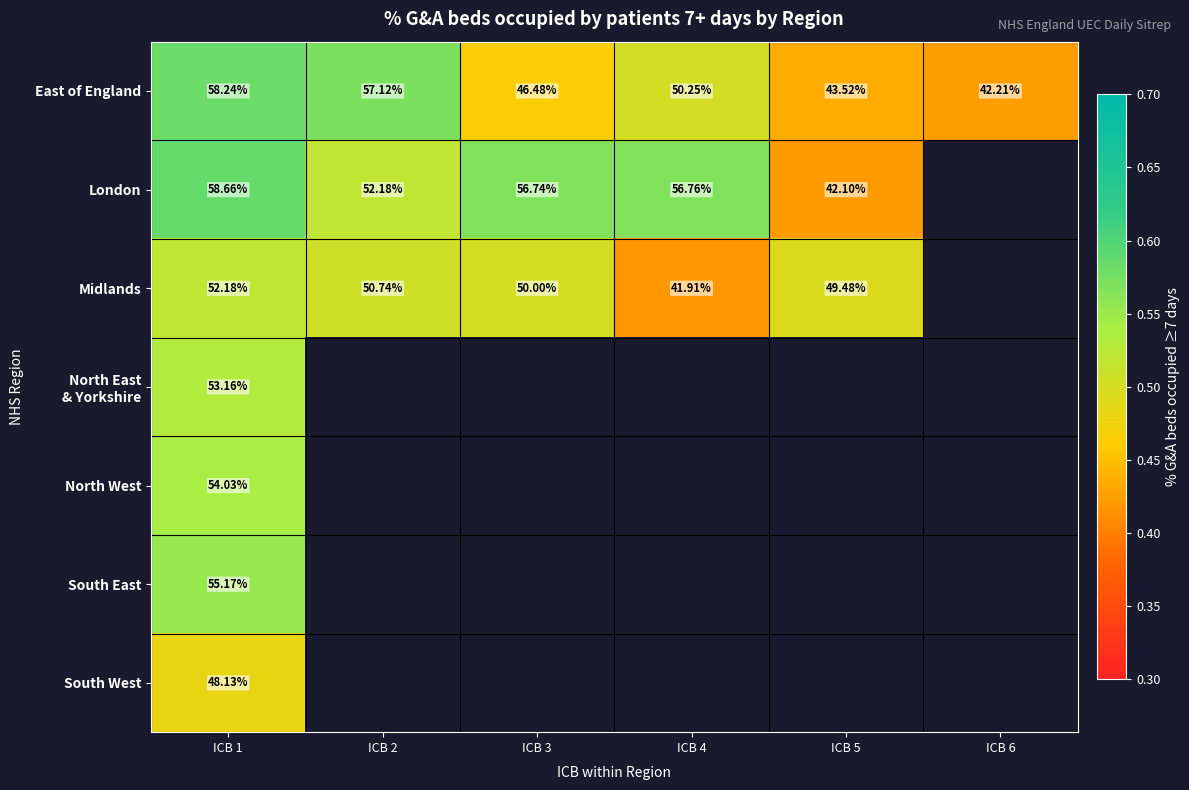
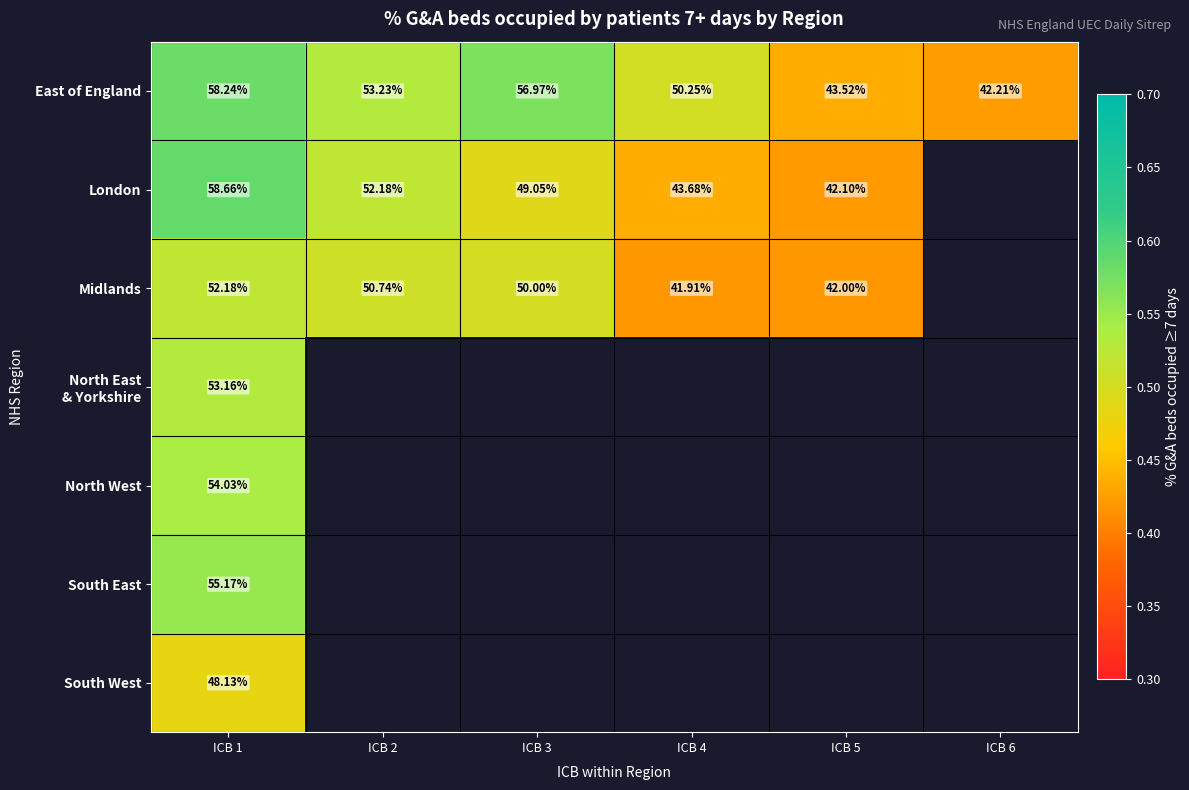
  {
    "East of England": {
-     "ICB 2": "57.12%",
-     "ICB 3": "46.48%"
+     "ICB 2": "53.23%",
+     "ICB 3": "56.97%"
    },
    "London": {
-     "ICB 3": "56.74%",
-     "ICB 4": "56.76%"
+     "ICB 3": "49.05%",
+     "ICB 4": "43.68%"
    },
    "Midlands": {
-     "ICB 5": "49.48%"
+     "ICB 5": "42.00%"
    }
  }
